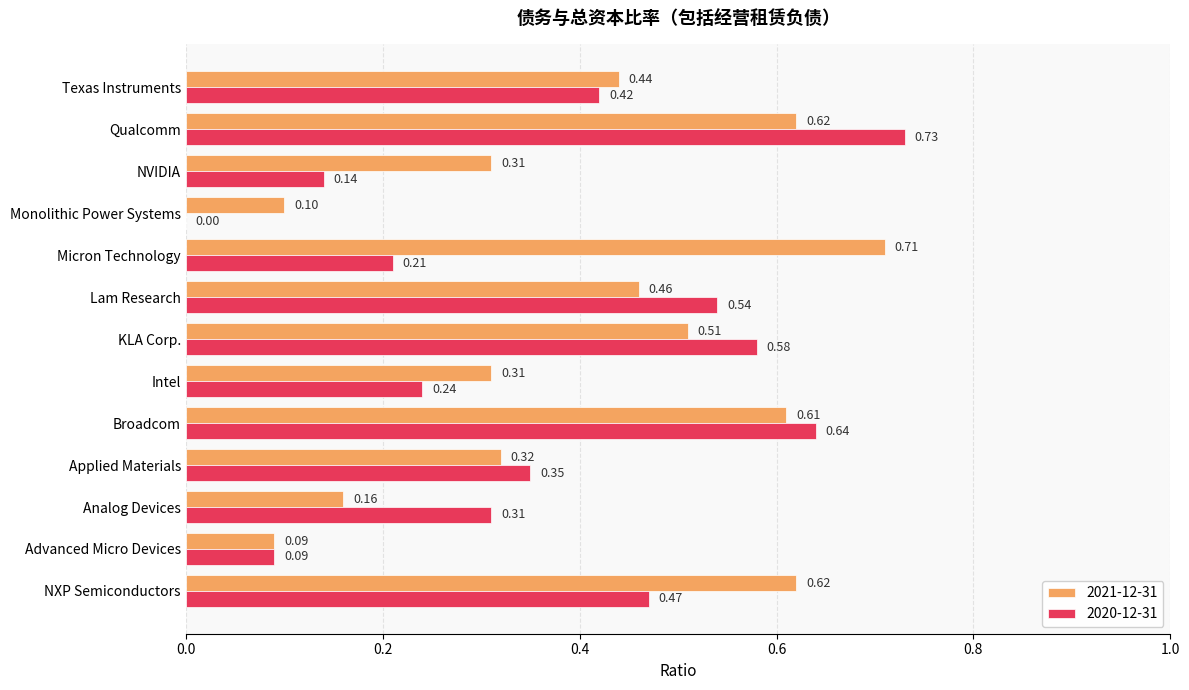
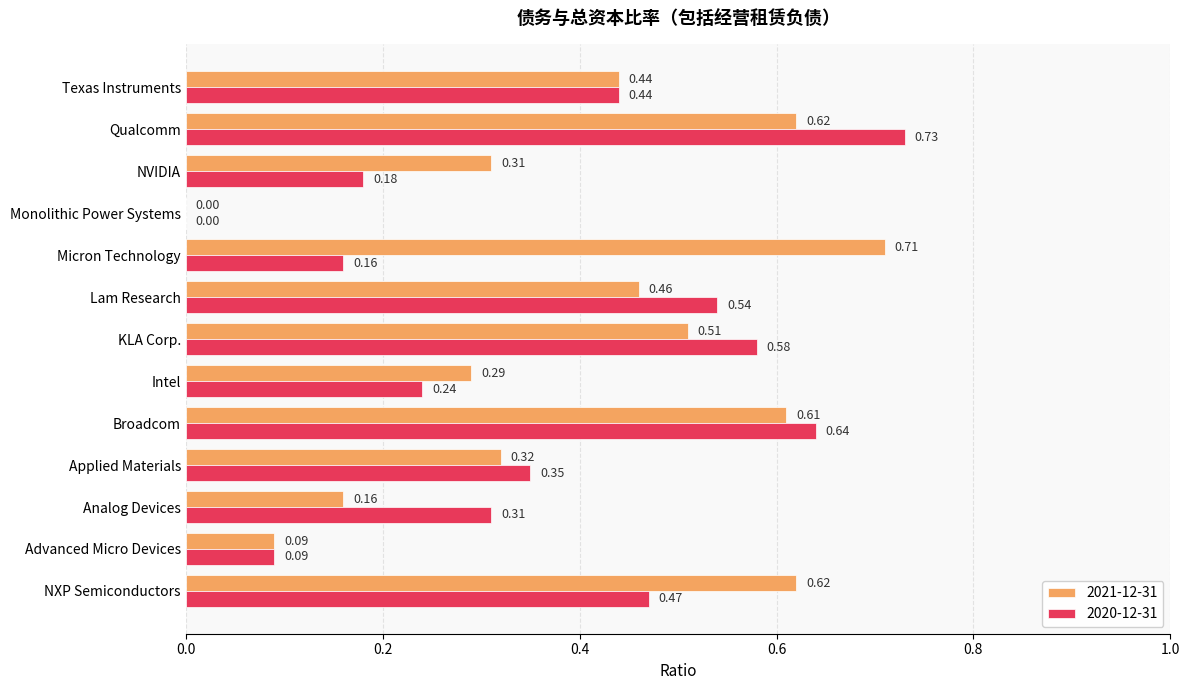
  {
    "2021-12-31": {
      "Texas Instruments": 0.44,
      "Qualcomm": 0.62,
      "NVIDIA": 0.31,
-     "Monolithic Power Systems": 0.10,
+     "Monolithic Power Systems": 0.00,
      "Micron Technology": 0.71,
      "Lam Research": 0.46,
      "KLA Corp.": 0.51,
-     "Intel": 0.31,
+     "Intel": 0.29,
      "Broadcom": 0.61,
      "Applied Materials": 0.32,
      "Analog Devices": 0.16,
      "Advanced Micro Devices": 0.09,
      "NXP Semiconductors": 0.62
    },
    "2020-12-31": {
-     "Texas Instruments": 0.42,
+     "Texas Instruments": 0.44,
      "Qualcomm": 0.73,
-     "NVIDIA": 0.14,
+     "NVIDIA": 0.18,
      "Monolithic Power Systems": 0.00,
-     "Micron Technology": 0.21,
+     "Micron Technology": 0.16,
      "Lam Research": 0.54,
      "KLA Corp.": 0.58,
      "Intel": 0.24,
      "Broadcom": 0.64,
      "Applied Materials": 0.35,
      "Analog Devices": 0.31,
      "Advanced Micro Devices": 0.09,
      "NXP Semiconductors": 0.47
    }
  }
